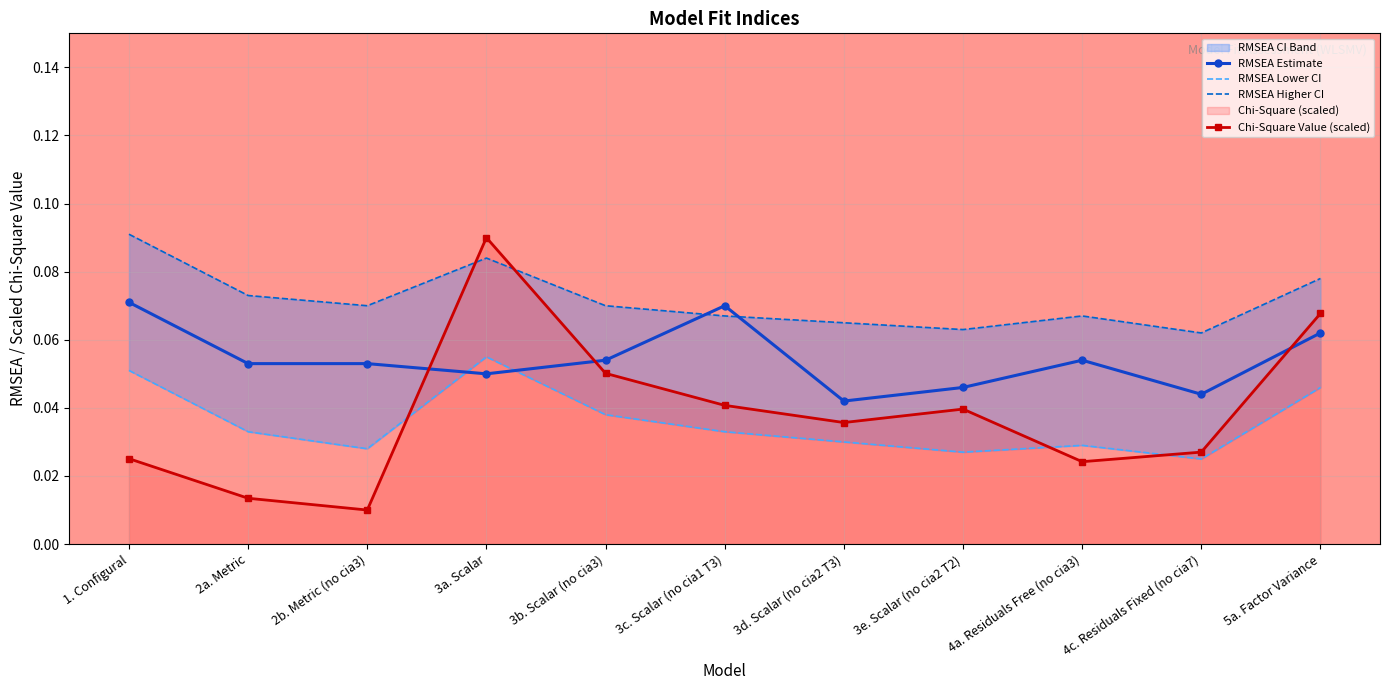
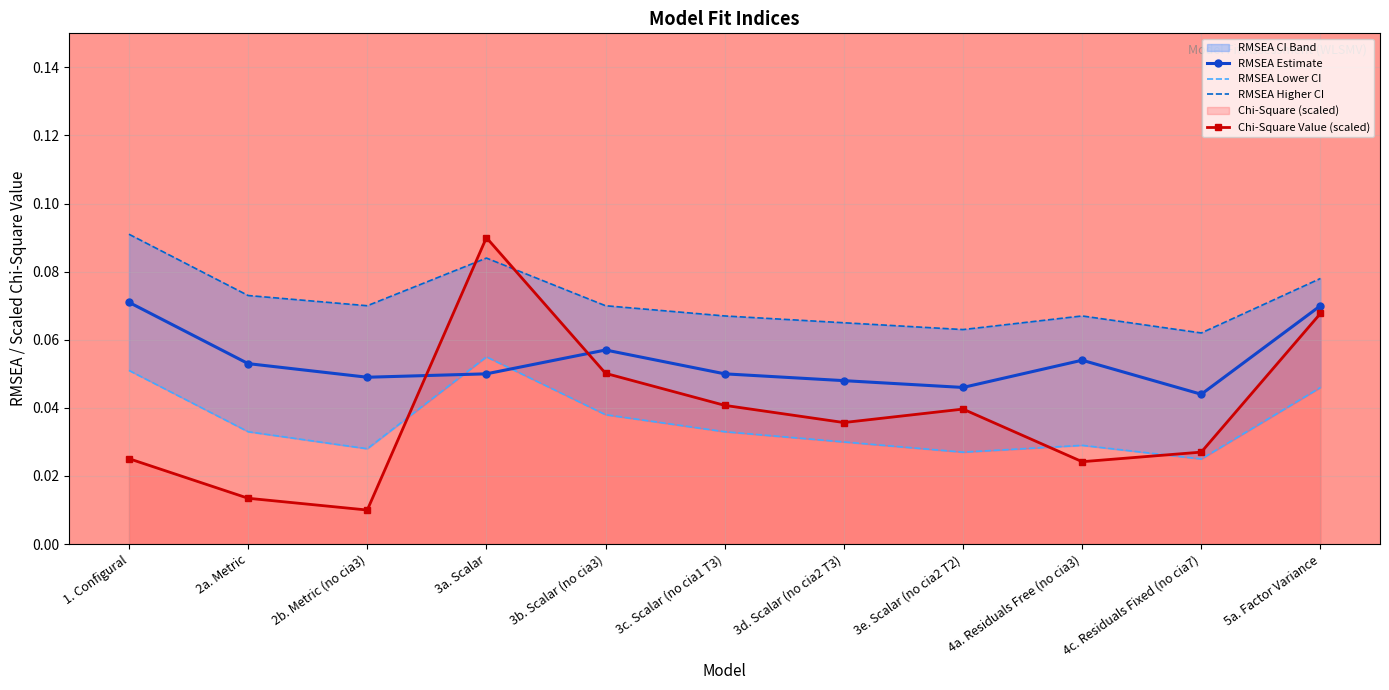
  {
    "RMSEA Estimate": {
      "1. Configural": 0.071,
      "2a. Metric": 0.053,
-     "2b. Metric (no cia3)": 0.053,
+     "2b. Metric (no cia3)": 0.049,
      "3a. Scalar": 0.050,
-     "3b. Scalar (no cia3)": 0.054,
-     "3c. Scalar (no cia1 T3)": 0.07,
-     "3d. Scalar (no cia2 T3)": 0.042,
+     "3b. Scalar (no cia3)": 0.057,
+     "3c. Scalar (no cia1 T3)": 0.05,
+     "3d. Scalar (no cia2 T3)": 0.048,
      "3e. Scalar (no cia2 T2)": 0.046,
      "4a. Residuals Free (no cia3)": 0.054,
      "4c. Residuals Fixed (no cia7)": 0.044,
-     "5a. Factor Variance": 0.062
+     "5a. Factor Variance": 0.070
    },
    "Chi-Square (scaled)": {
      "1. Configural": 0.025,
      "2a. Metric": 0.013,
      "2b. Metric (no cia3)": 0.010,
      "3a. Scalar": 0.090,
      "3b. Scalar (no cia3)": 0.050,
      "3c. Scalar (no cia1 T3)": 0.041,
      "3d. Scalar (no cia2 T3)": 0.036,
      "3e. Scalar (no cia2 T2)": 0.040,
      "4a. Residuals Free (no cia3)": 0.024,
      "4c. Residuals Fixed (no cia7)": 0.027,
      "5a. Factor Variance": 0.068
    }
  }
